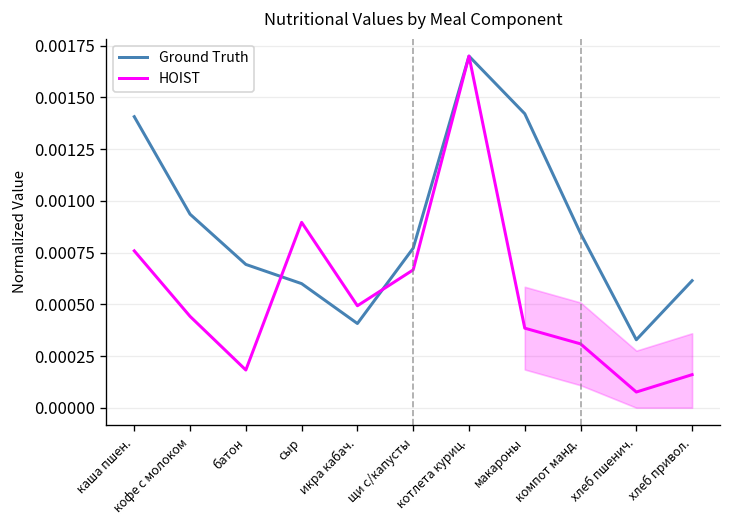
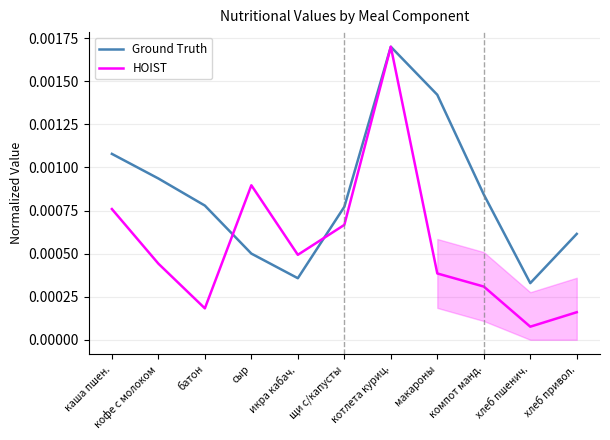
  {
    "Ground Truth": {
-     "каша пшен.": 0.00141,
+     "каша пшен.": 0.00108,
      "кофе с молоком": 0.00094,
-     "батон": 0.00069,
-     "сыр": 0.00060,
-     "икра кабач.": 0.00041,
+     "батон": 0.00078,
+     "сыр": 0.00050,
+     "икра кабач.": 0.00036,
      "щи с/капусты": 0.00077,
      "макароны": 0.00142,
      "компот манд.": 0.00084,
      "хлеб пшенич.": 0.00033,
      "хлеб привол.": 0.00061
    }
  }
